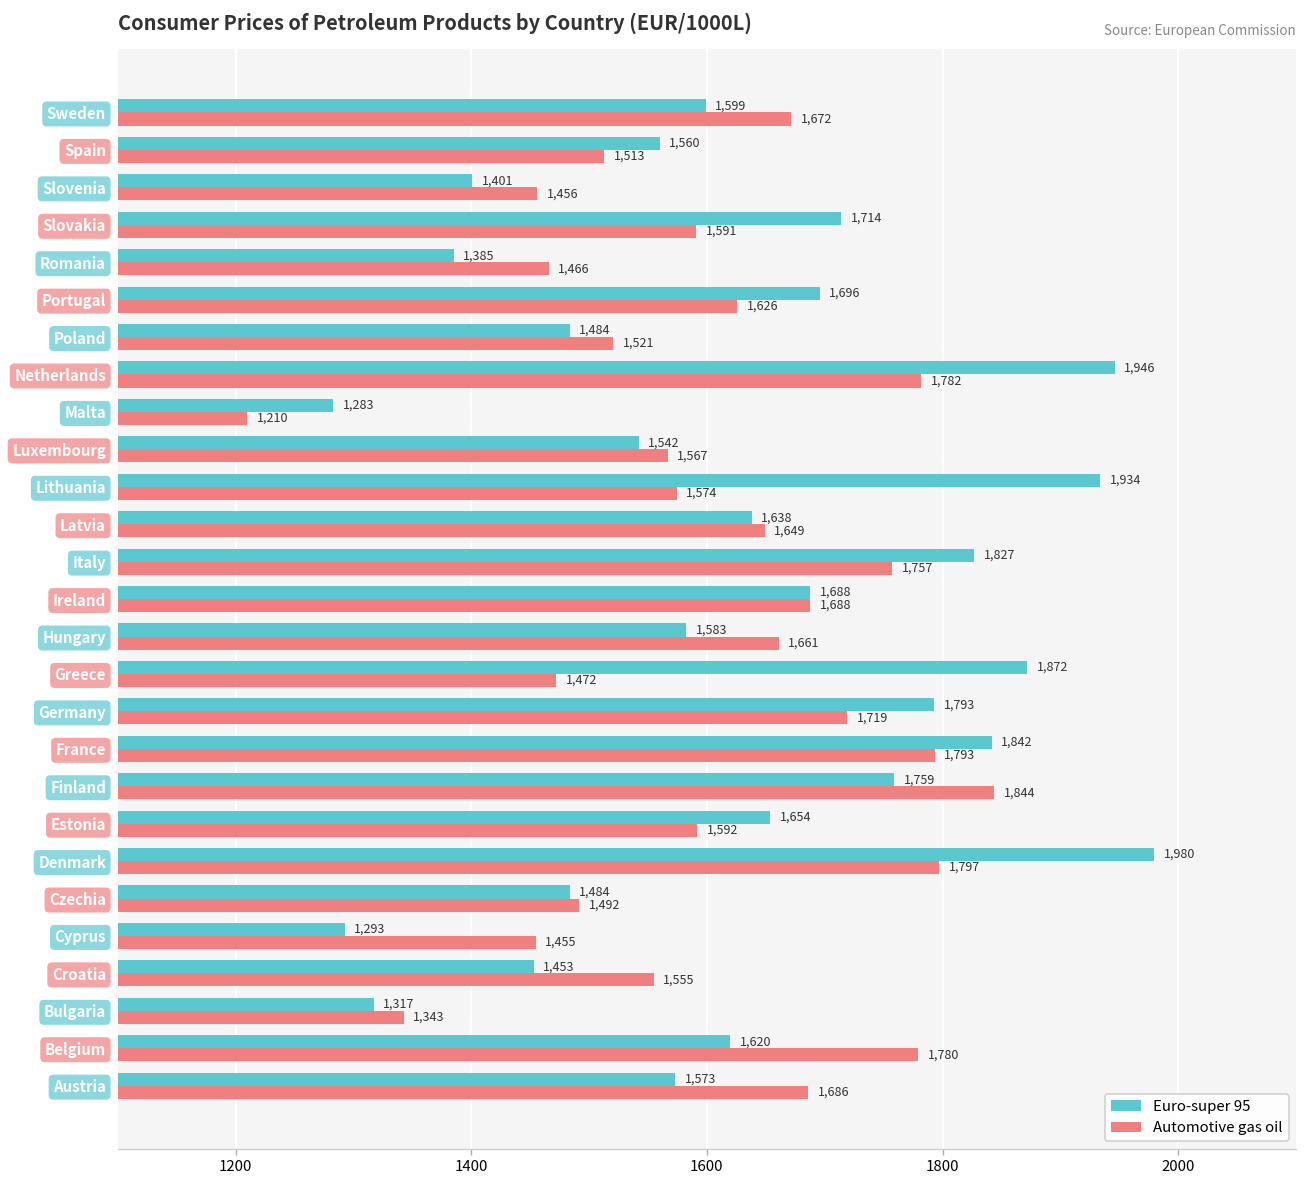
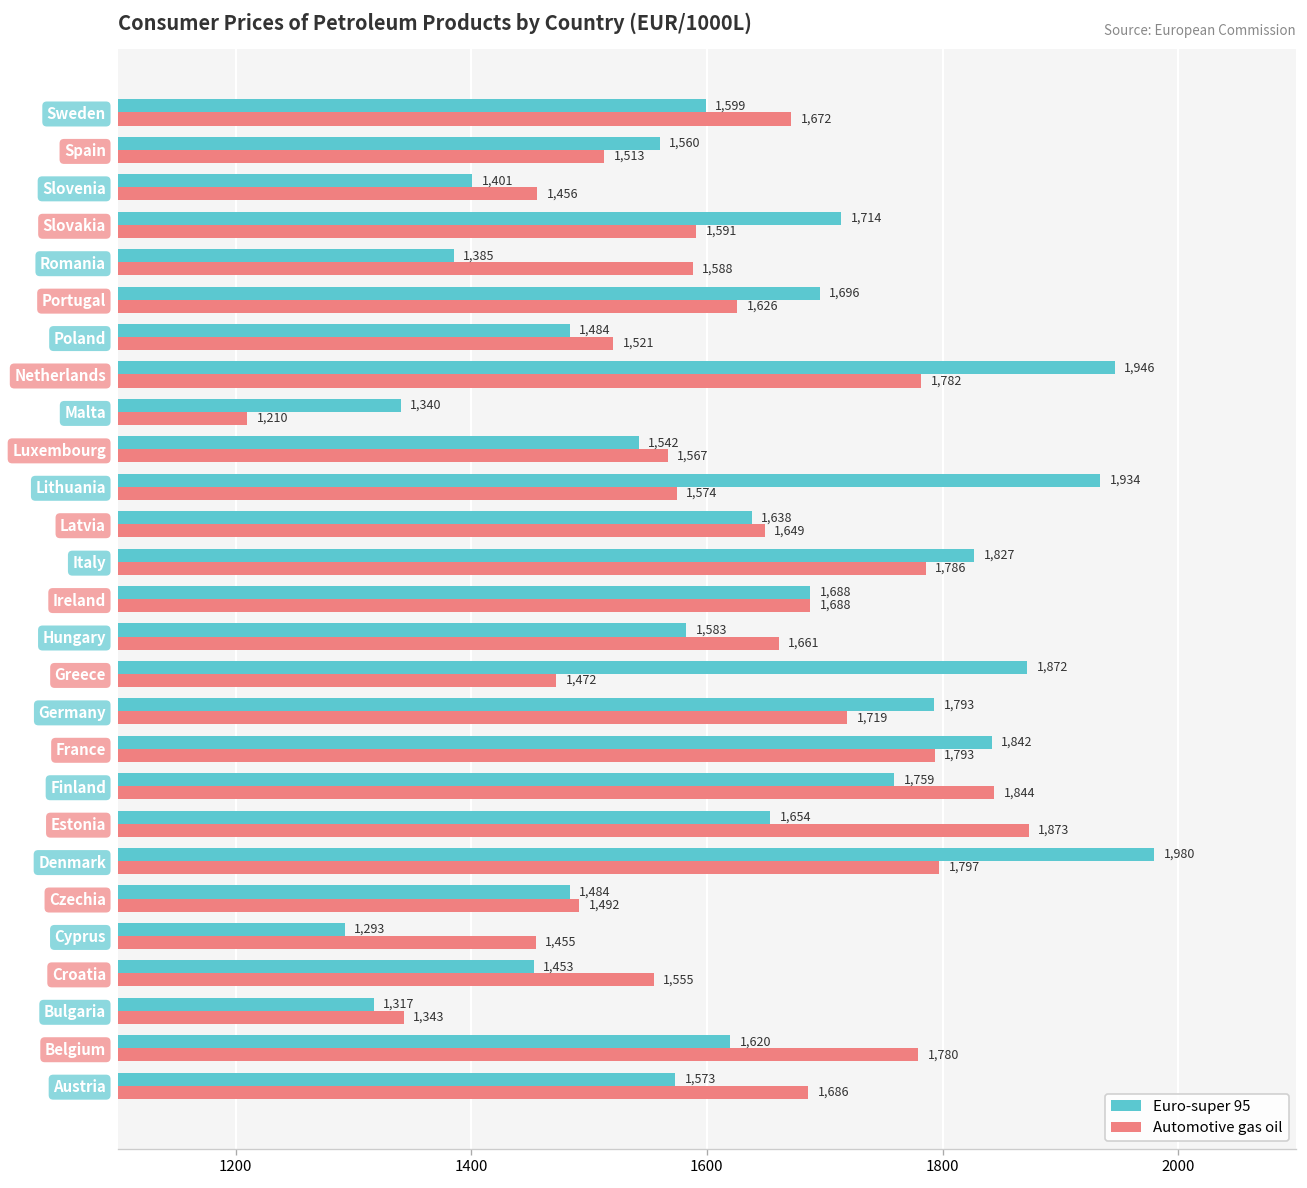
  {
    "Euro-super 95": {
      "Sweden": "1,599",
      "Spain": "1,560",
      "Slovenia": "1,401",
      "Slovakia": "1,714",
      "Romania": "1,385",
      "Portugal": "1,696",
      "Poland": "1,484",
      "Netherlands": "1,946",
-     "Malta": "1,283",
+     "Malta": "1,340",
      "Luxembourg": "1,542",
      "Lithuania": "1,934",
      "Latvia": "1,638",
      "Italy": "1,827",
      "Ireland": "1,688",
      "Hungary": "1,583",
      "Greece": "1,872",
      "Germany": "1,793",
      "France": "1,842",
      "Finland": "1,759",
      "Estonia": "1,654",
      "Denmark": "1,980",
      "Czechia": "1,484",
      "Cyprus": "1,293",
      "Croatia": "1,453",
      "Bulgaria": "1,317",
      "Belgium": "1,620",
      "Austria": "1,573"
    },
    "Automotive gas oil": {
      "Sweden": "1,672",
      "Spain": "1,513",
      "Slovenia": "1,456",
      "Slovakia": "1,591",
-     "Romania": "1,466",
+     "Romania": "1,588",
      "Portugal": "1,626",
      "Poland": "1,521",
      "Netherlands": "1,782",
      "Malta": "1,210",
      "Luxembourg": "1,567",
      "Lithuania": "1,574",
      "Latvia": "1,649",
-     "Italy": "1,757",
+     "Italy": "1,786",
      "Ireland": "1,688",
      "Hungary": "1,661",
      "Greece": "1,472",
      "Germany": "1,719",
      "France": "1,793",
      "Finland": "1,844",
-     "Estonia": "1,592",
+     "Estonia": "1,873",
      "Denmark": "1,797",
      "Czechia": "1,492",
      "Cyprus": "1,455",
      "Croatia": "1,555",
      "Bulgaria": "1,343",
      "Belgium": "1,780",
      "Austria": "1,686"
    }
  }
